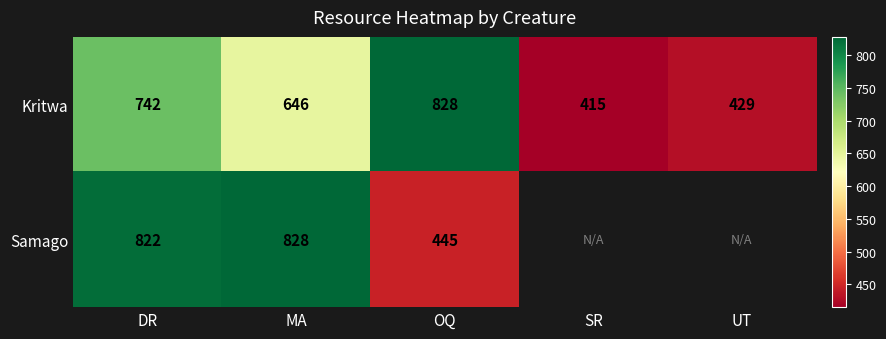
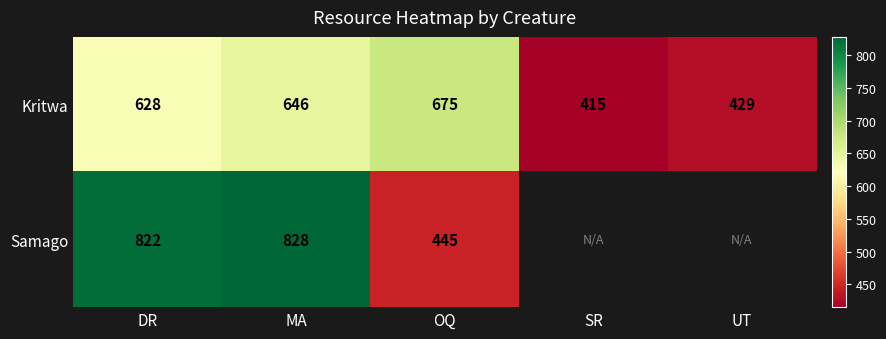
  {
    "Kritwa": {
-     "DR": 742,
+     "DR": 628,
      "MA": 646,
-     "OQ": 828,
+     "OQ": 675,
      "SR": 415,
      "UT": 429
    },
    "Samago": {
      "DR": 822,
      "MA": 828,
      "OQ": 445
    }
  }
